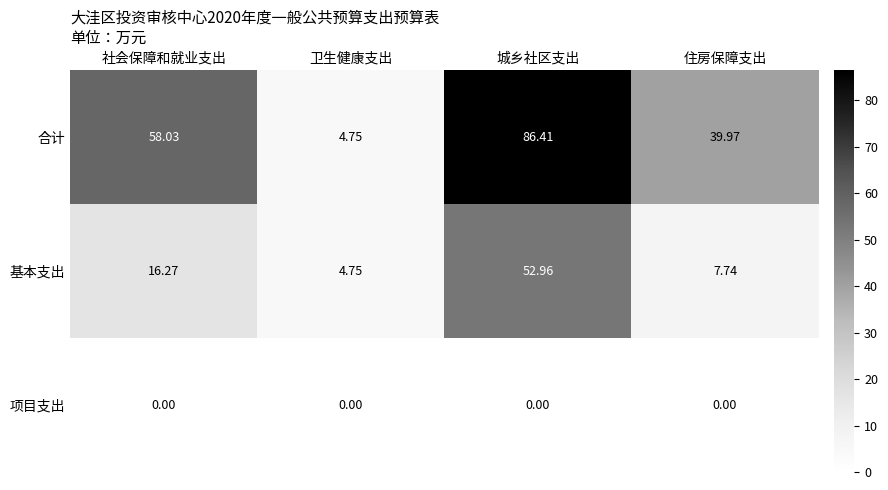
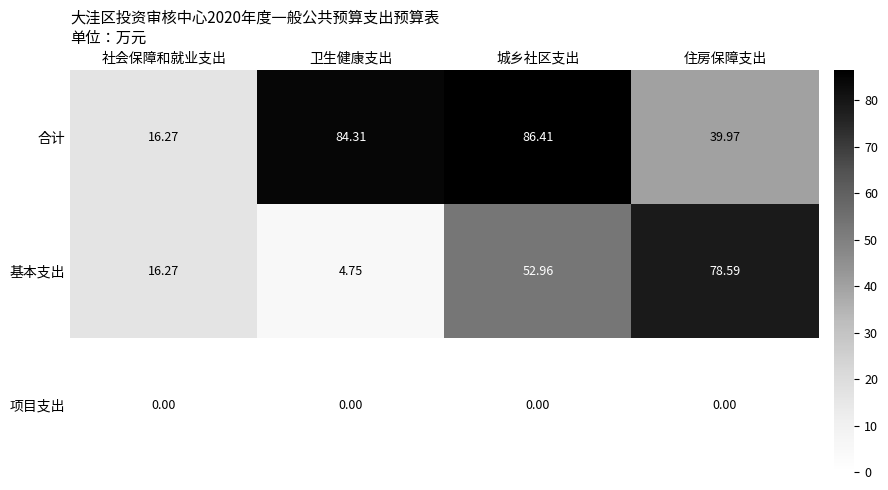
  {
    "合计": {
-     "社会保障和就业支出": 58.03,
-     "卫生健康支出": 4.75,
+     "社会保障和就业支出": 16.27,
+     "卫生健康支出": 84.31,
      "城乡社区支出": 86.41,
      "住房保障支出": 39.97
    },
    "基本支出": {
      "社会保障和就业支出": 16.27,
      "卫生健康支出": 4.75,
      "城乡社区支出": 52.96,
-     "住房保障支出": 7.74
+     "住房保障支出": 78.59
    },
    "项目支出": {
      "社会保障和就业支出": 0.00,
      "卫生健康支出": 0.00,
      "城乡社区支出": 0.00,
      "住房保障支出": 0.00
    }
  }
